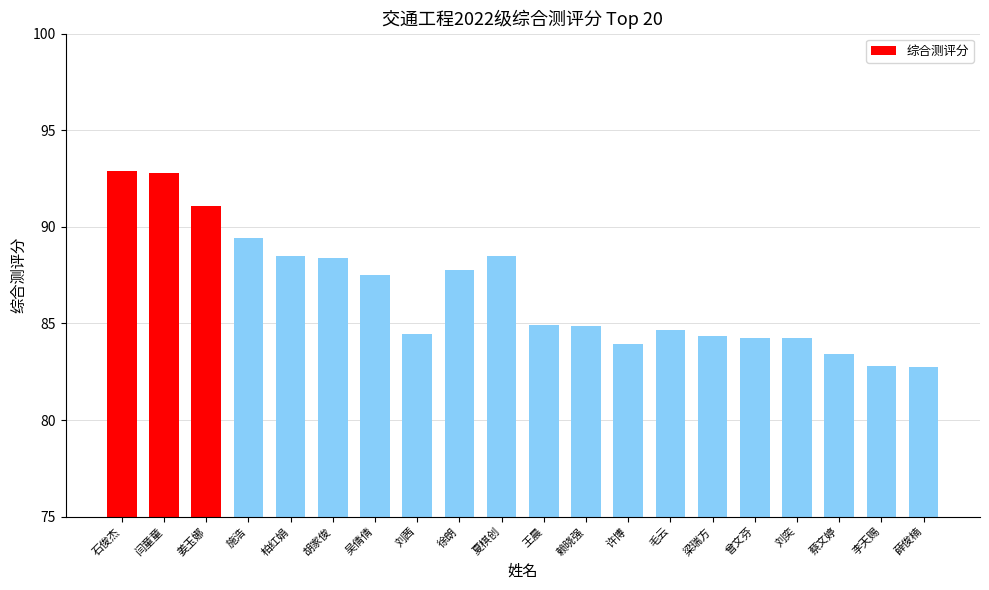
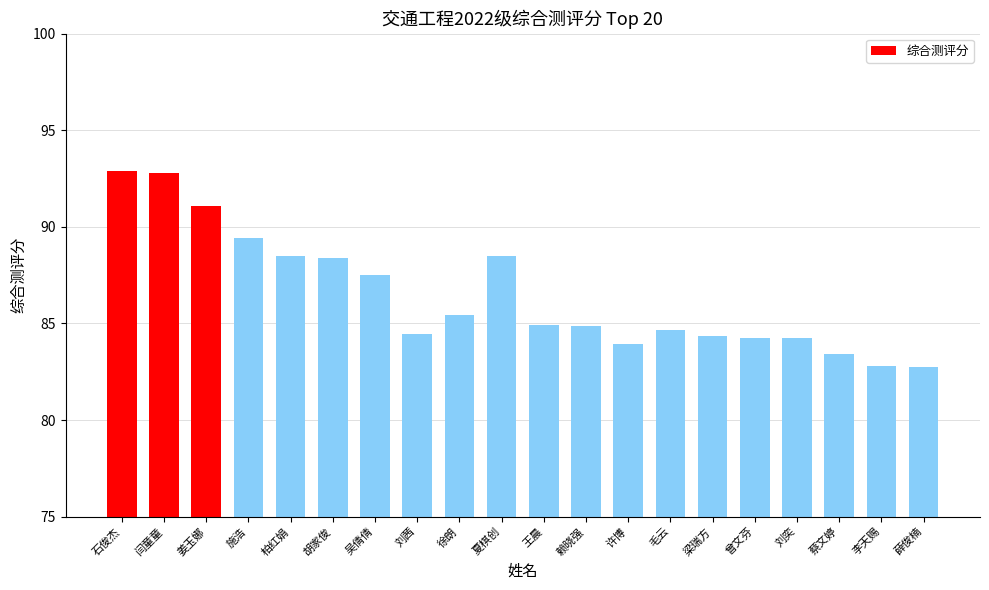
  {
    "石俊杰": 92.9,
    "闫童童": 92.8,
    "姜玉娜": 91.1,
    "施浩": 89.4,
    "柏红娟": 88.5,
    "胡家俊": 88.4,
    "吴倩倩": 87.5,
    "刘茜": 84.4,
-   "徐朗": 87.8,
+   "徐朗": 85.4,
    "夏棋创": 88.5,
    "王晨": 84.9,
    "赖晓强": 84.9,
    "许博": 83.9,
    "毛云": 84.6,
    "梁瑞方": 84.4,
    "曾文芬": 84.2,
    "刘奕": 84.2,
    "蔡文婷": 83.4,
    "李天赐": 82.8,
    "薛俊楠": 82.7
  }
